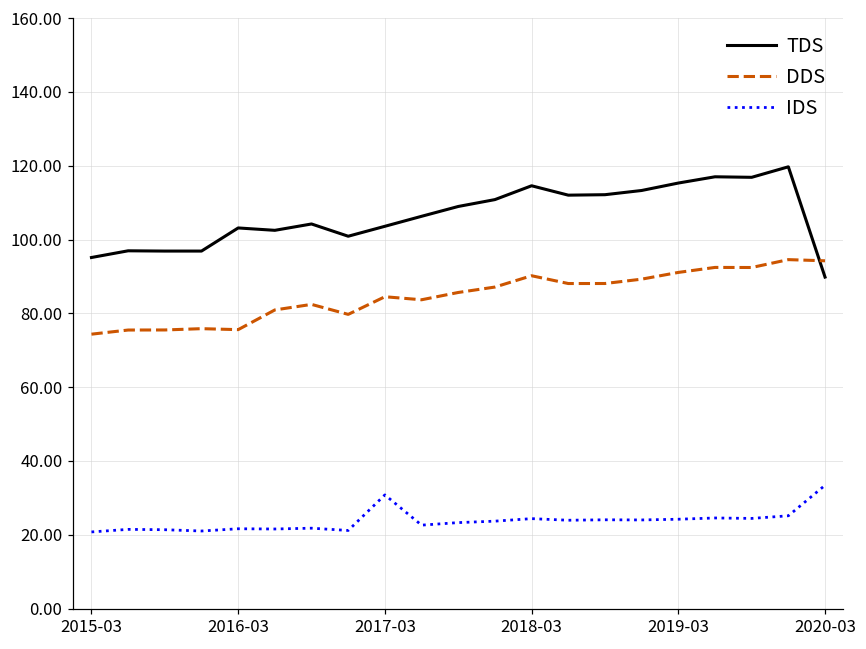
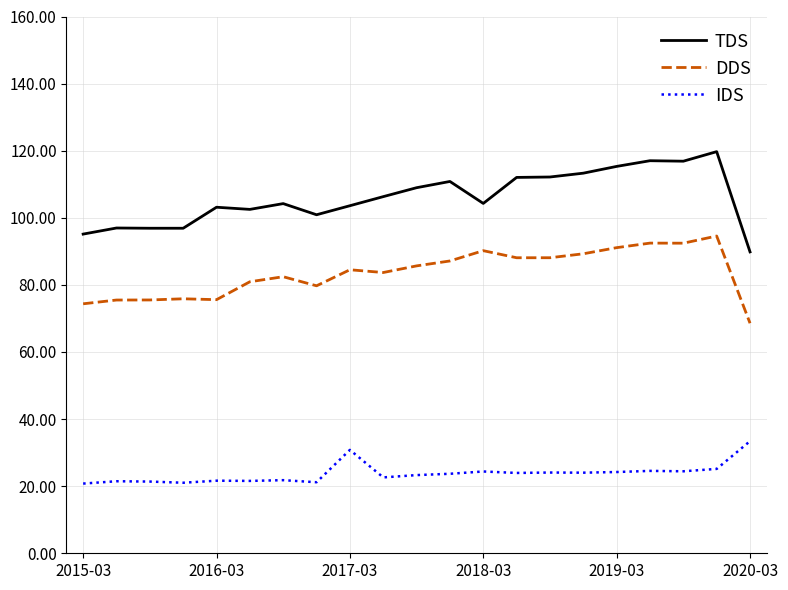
  {
    "TDS": {
      "2015-03": 95,
      "2016-03": 103,
      "2017-03": 104,
-     "2018-03": 115,
+     "2018-03": 104,
      "2019-03": 115,
      "2020-03": 90
    },
    "DDS": {
      "2015-03": 74,
      "2016-03": 76,
      "2017-03": 85,
      "2018-03": 90,
      "2019-03": 91,
-     "2020-03": 94
+     "2020-03": 69
    },
    "IDS": {
      "2015-03": 21,
      "2016-03": 22,
      "2017-03": 31,
      "2018-03": 24,
      "2019-03": 24,
      "2020-03": 33
    }
  }
